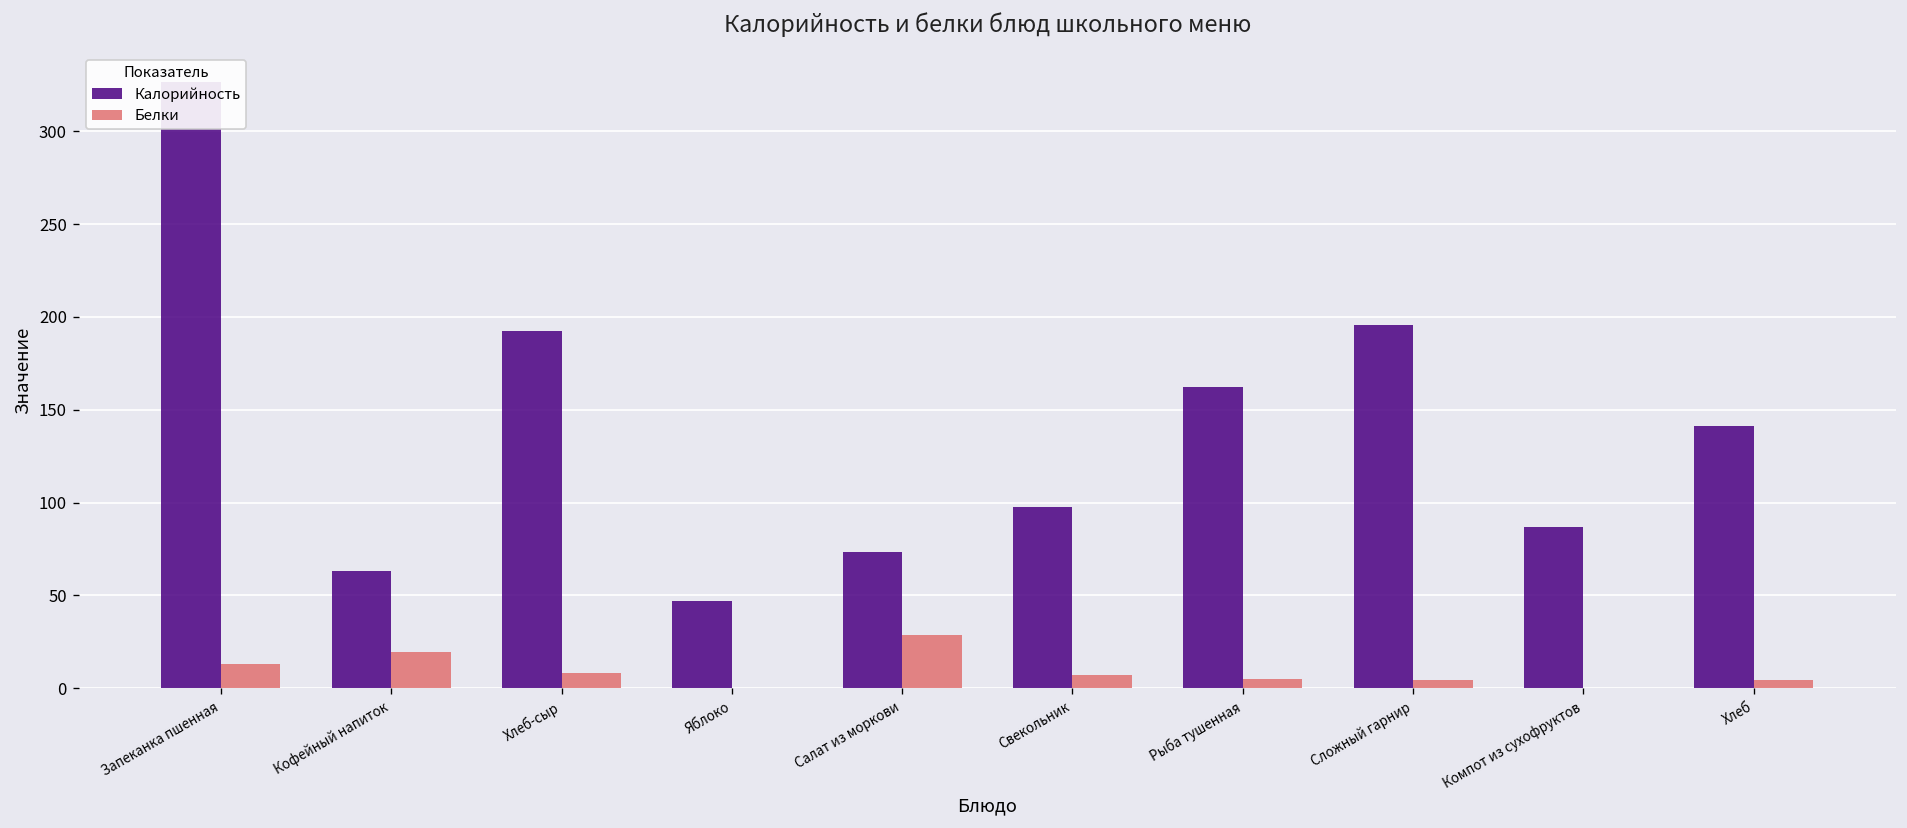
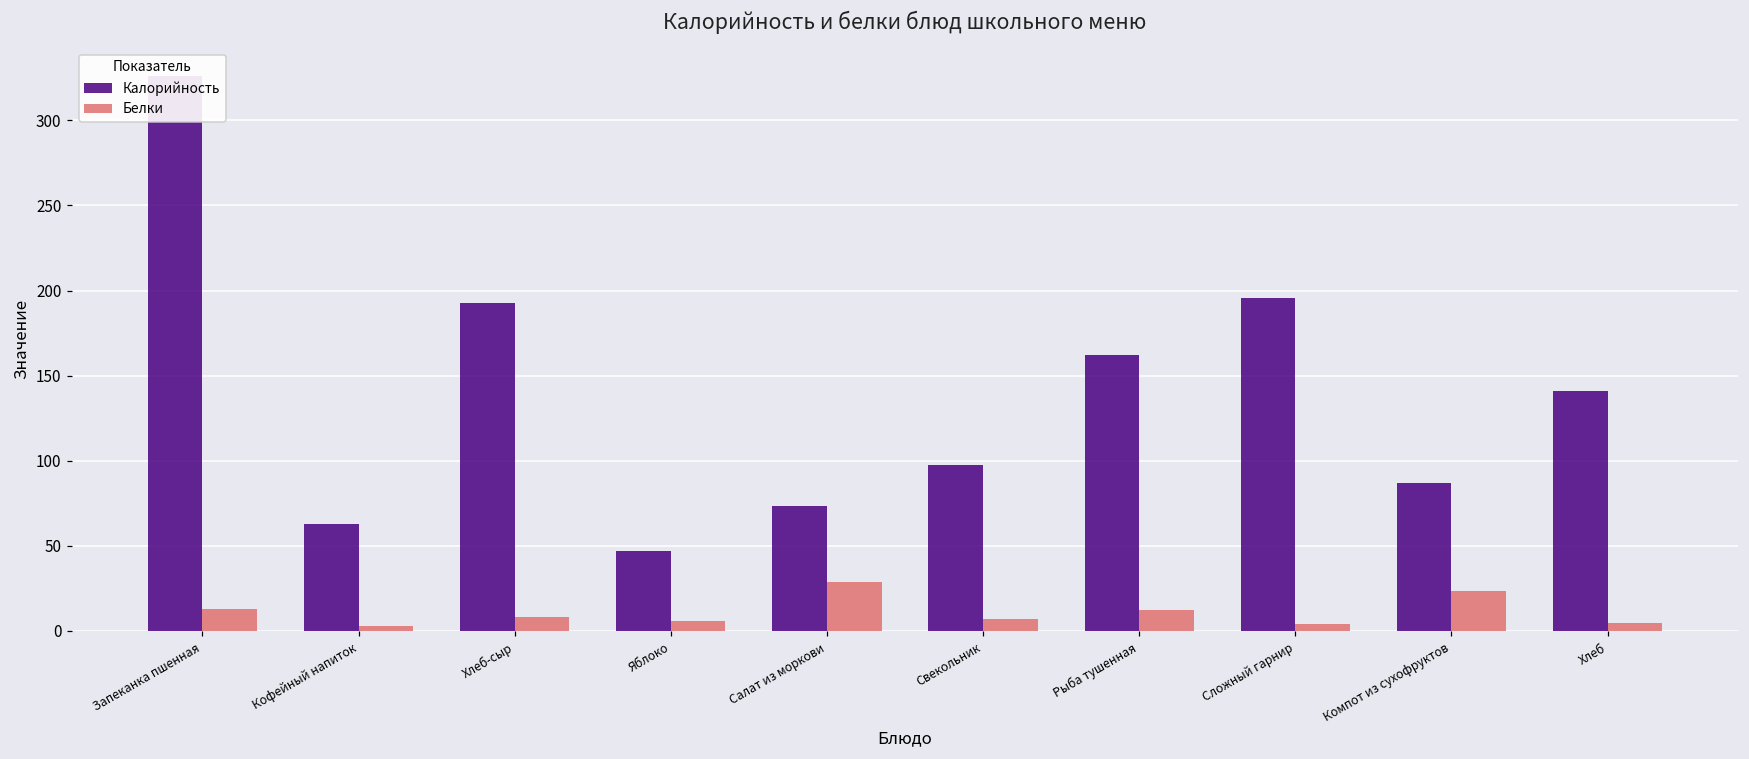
  {
    "Калорийность": {
      "Кофейный напиток": 63,
      "Хлеб-сыр": 192,
      "Яблоко": 47,
      "Салат из моркови": 73,
      "Свекольник": 98,
      "Рыба тушенная": 162,
      "Сложный гарнир": 196,
      "Компот из сухофруктов": 87,
      "Хлеб": 141
    },
    "Белки": {
      "Запеканка пшенная": 13,
-     "Кофейный напиток": 19,
+     "Кофейный напиток": 3,
      "Хлеб-сыр": 8,
-     "Яблоко": 0,
+     "Яблоко": 6,
      "Салат из моркови": 29,
      "Свекольник": 7,
-     "Рыба тушенная": 5,
+     "Рыба тушенная": 13,
      "Сложный гарнир": 4,
-     "Компот из сухофруктов": 0,
+     "Компот из сухофруктов": 24,
      "Хлеб": 5
    }
  }
